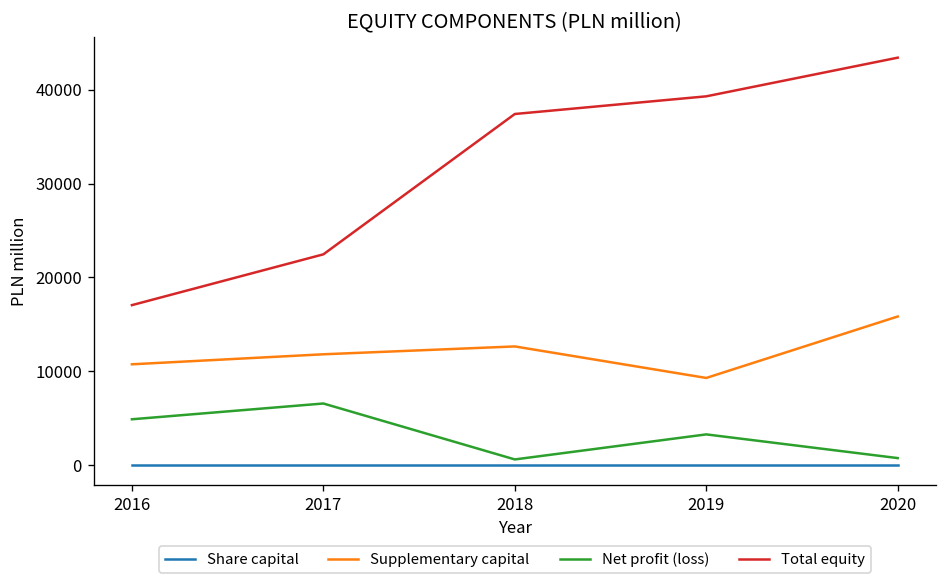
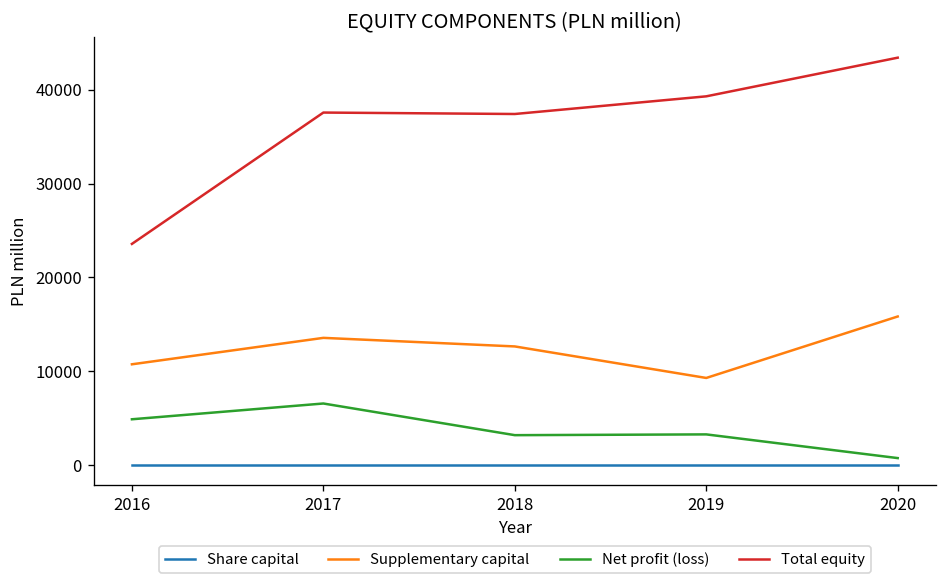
  {
    "Share capital": {
      "2016": 0,
      "2017": 0,
      "2018": 0,
      "2019": 0,
      "2020": 0
    },
    "Supplementary capital": {
      "2016": 11000,
-     "2017": 12000,
+     "2017": 14000,
      "2018": 13000,
      "2019": 9000,
      "2020": 16000
    },
    "Net profit (loss)": {
      "2016": 5000,
      "2017": 7000,
-     "2018": 1000,
+     "2018": 3000,
      "2019": 3000,
      "2020": 1000
    },
    "Total equity": {
-     "2016": 17000,
-     "2017": 22000,
+     "2016": 24000,
+     "2017": 38000,
      "2018": 37000,
      "2019": 39000,
      "2020": 43000
    }
  }
